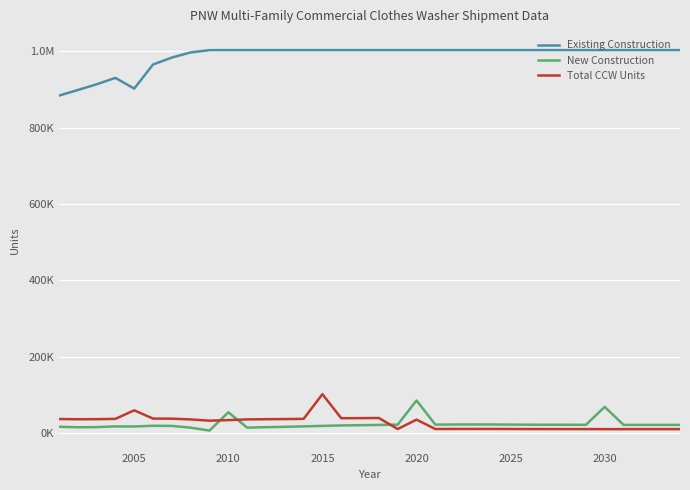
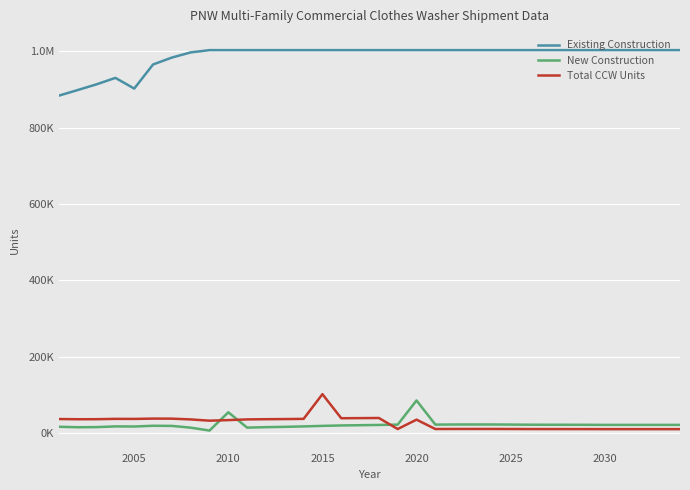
  {
    "Existing Construction": {
      "2005": 900000,
      "2010": 1000000,
      "2015": 1000000,
      "2020": 1000000,
      "2025": 1000000,
      "2030": 1000000
    },
    "New Construction": {
      "2005": 20000,
      "2010": 50000,
      "2015": 20000,
      "2020": 80000,
      "2025": 20000,
-     "2030": 70000
+     "2030": 20000
    },
    "Total CCW Units": {
-     "2005": 60000,
+     "2005": 40000,
      "2010": 30000,
      "2015": 100000,
      "2020": 30000,
      "2025": 10000,
      "2030": 10000
    }
  }
